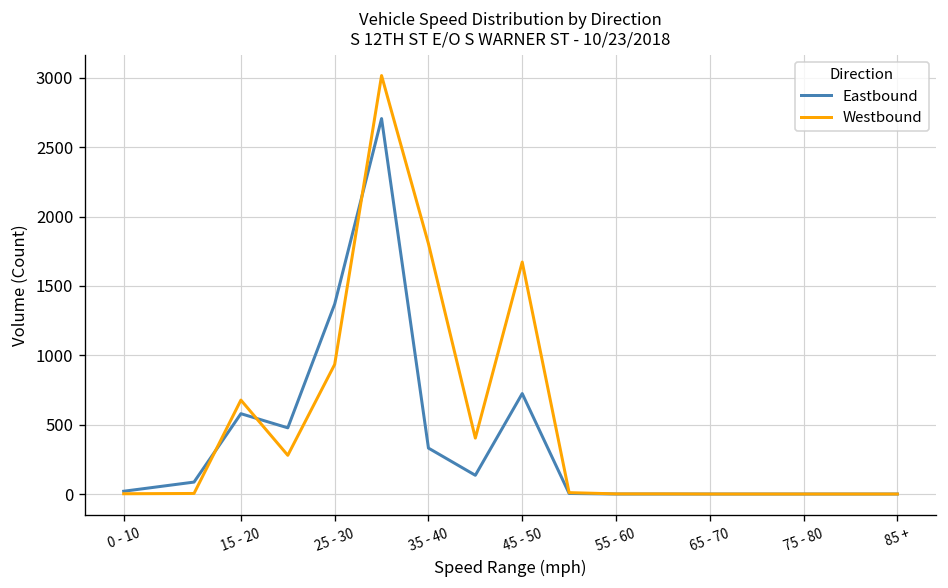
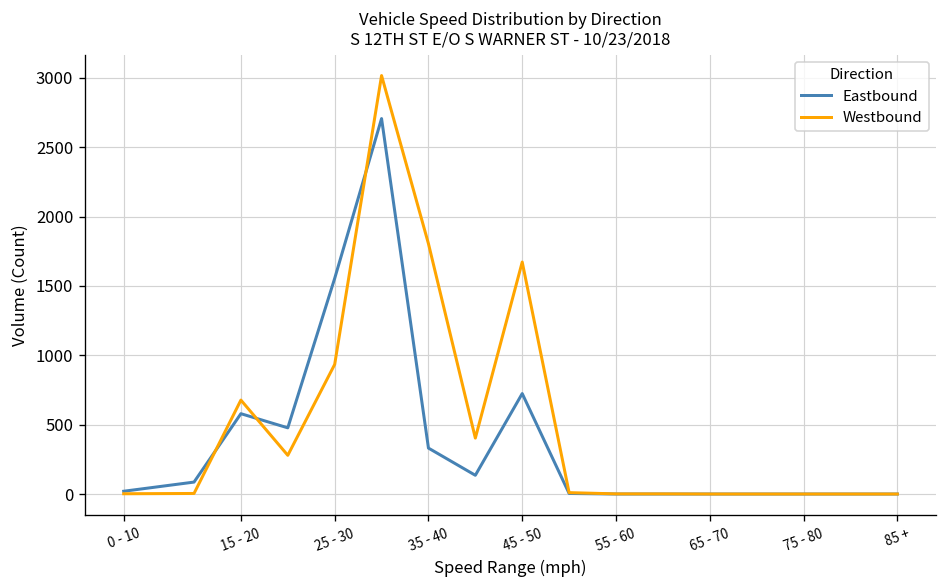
  {
    "Eastbound": {
      "15 - 20": 580,
-     "25 - 30": 1370,
+     "25 - 30": 1550,
      "35 - 40": 330,
      "45 - 50": 720
    },
    "Westbound": {
      "15 - 20": 680,
      "25 - 30": 930,
      "35 - 40": 1800,
      "45 - 50": 1670
    }
  }
